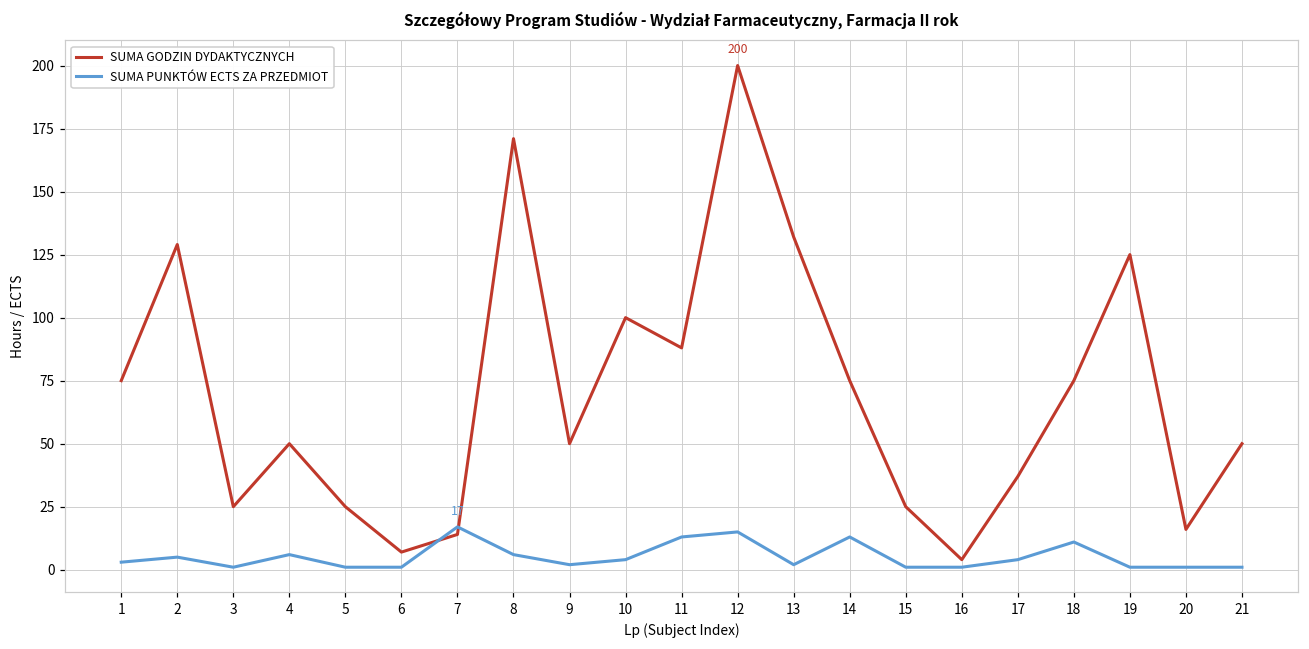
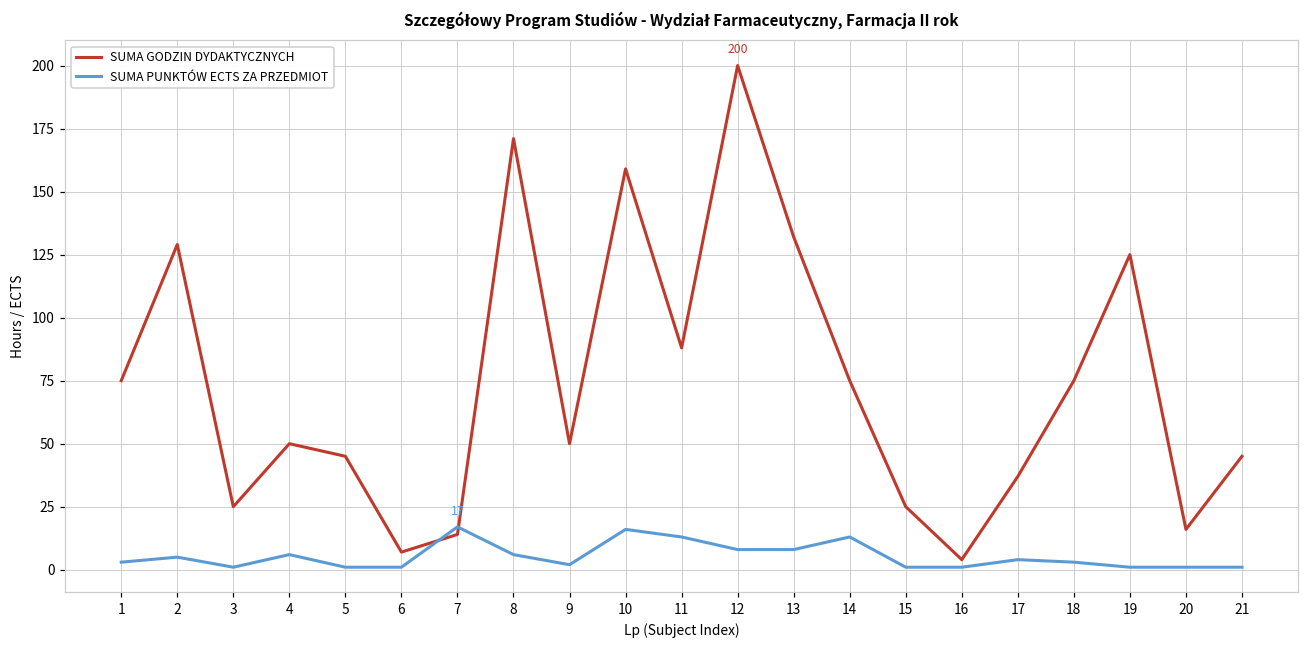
  {
    "SUMA GODZIN DYDAKTYCZNYCH": {
      "1": 75,
      "2": 129,
      "3": 25,
      "4": 50,
-     "5": 25,
+     "5": 45,
      "6": 7,
      "7": 14,
      "8": 171,
      "9": 50,
-     "10": 100,
+     "10": 159,
      "11": 88,
      "13": 132,
      "14": 75,
      "15": 25,
      "16": 4,
      "17": 37,
      "18": 75,
      "19": 125,
      "20": 16,
-     "21": 50
+     "21": 45
    },
    "SUMA PUNKTÓW ECTS ZA PRZEDMIOT": {
      "1": 3,
      "2": 5,
      "3": 1,
      "4": 6,
      "5": 1,
      "6": 1,
      "8": 6,
      "9": 2,
-     "10": 4,
+     "10": 16,
      "11": 13,
-     "12": 15,
-     "13": 2,
+     "12": 8,
+     "13": 8,
      "14": 13,
      "15": 1,
      "16": 1,
      "17": 4,
-     "18": 11,
+     "18": 3,
      "19": 1,
      "20": 1,
      "21": 1
    }
  }
